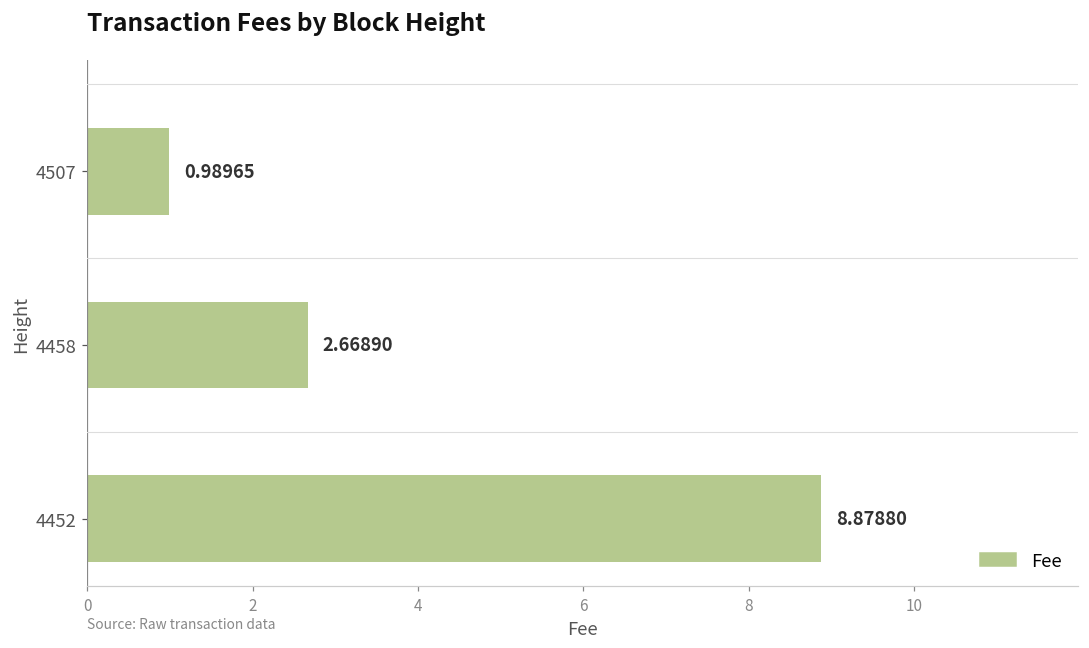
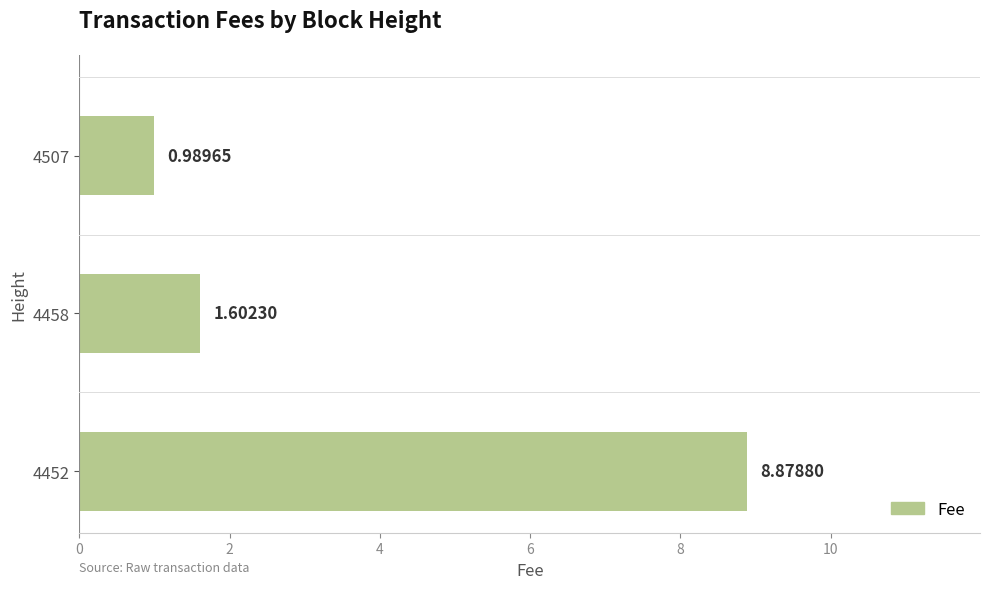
  {
    "4507": 0.98965,
-   "4458": 2.66890,
+   "4458": 1.60230,
    "4452": 8.87880
  }
